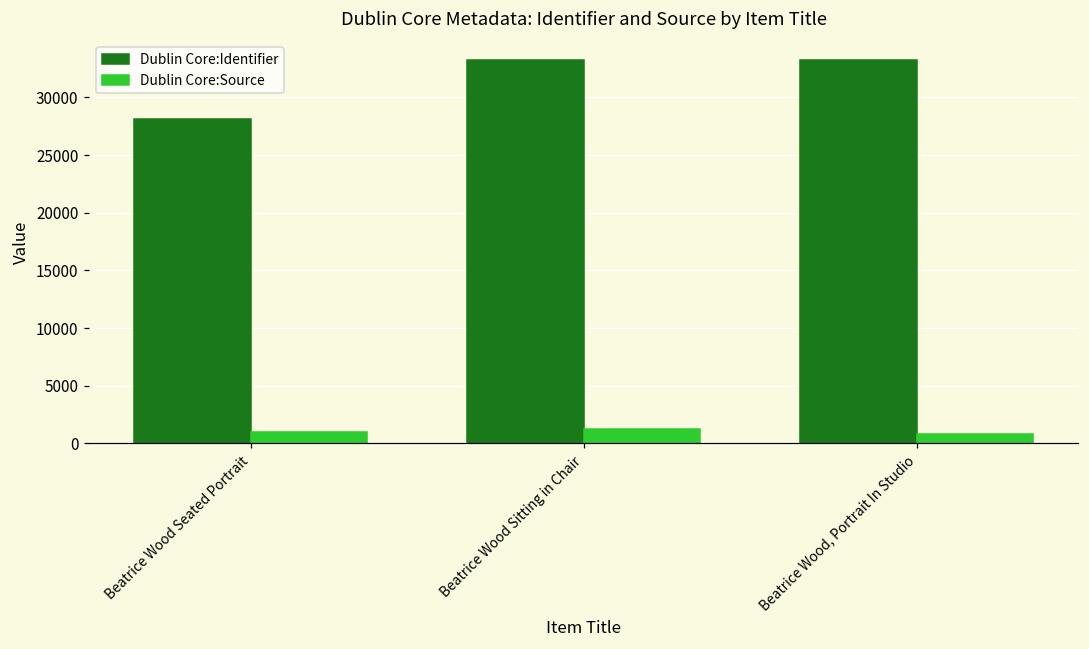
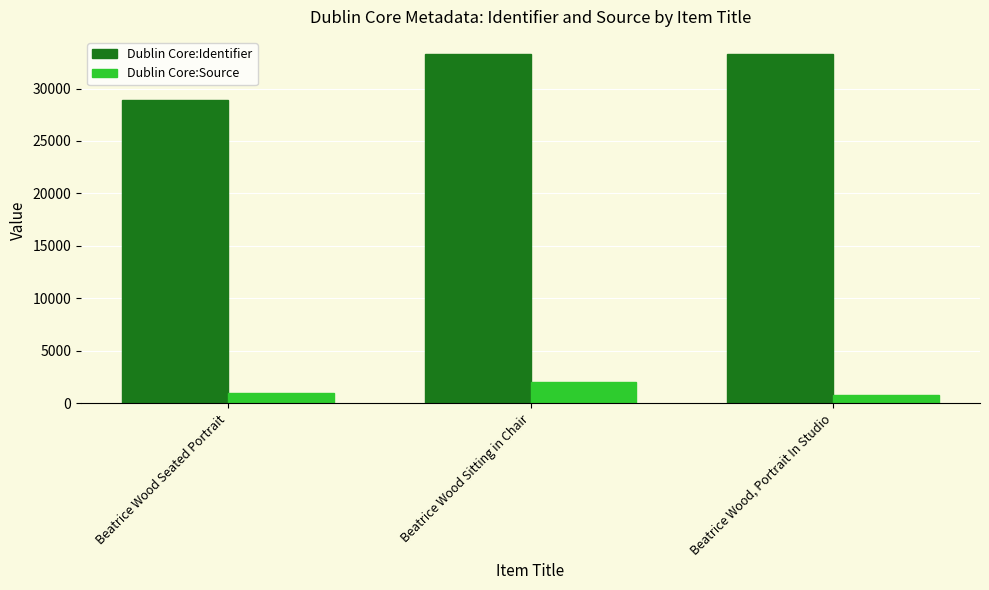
  {
    "Dublin Core:Identifier": {
-     "Beatrice Wood Seated Portrait": 28100,
+     "Beatrice Wood Seated Portrait": 28900,
      "Beatrice Wood Sitting in Chair": 33300,
      "Beatrice Wood, Portrait In Studio": 33300
    },
    "Dublin Core:Source": {
      "Beatrice Wood Seated Portrait": 1000,
-     "Beatrice Wood Sitting in Chair": 1200,
+     "Beatrice Wood Sitting in Chair": 2000,
      "Beatrice Wood, Portrait In Studio": 800
    }
  }
